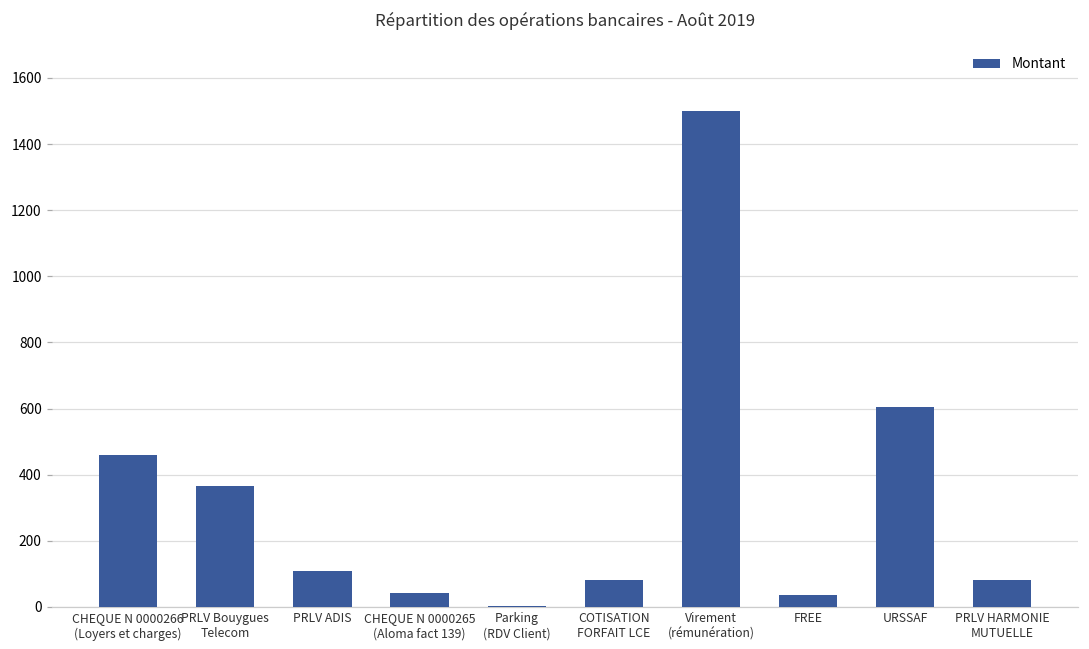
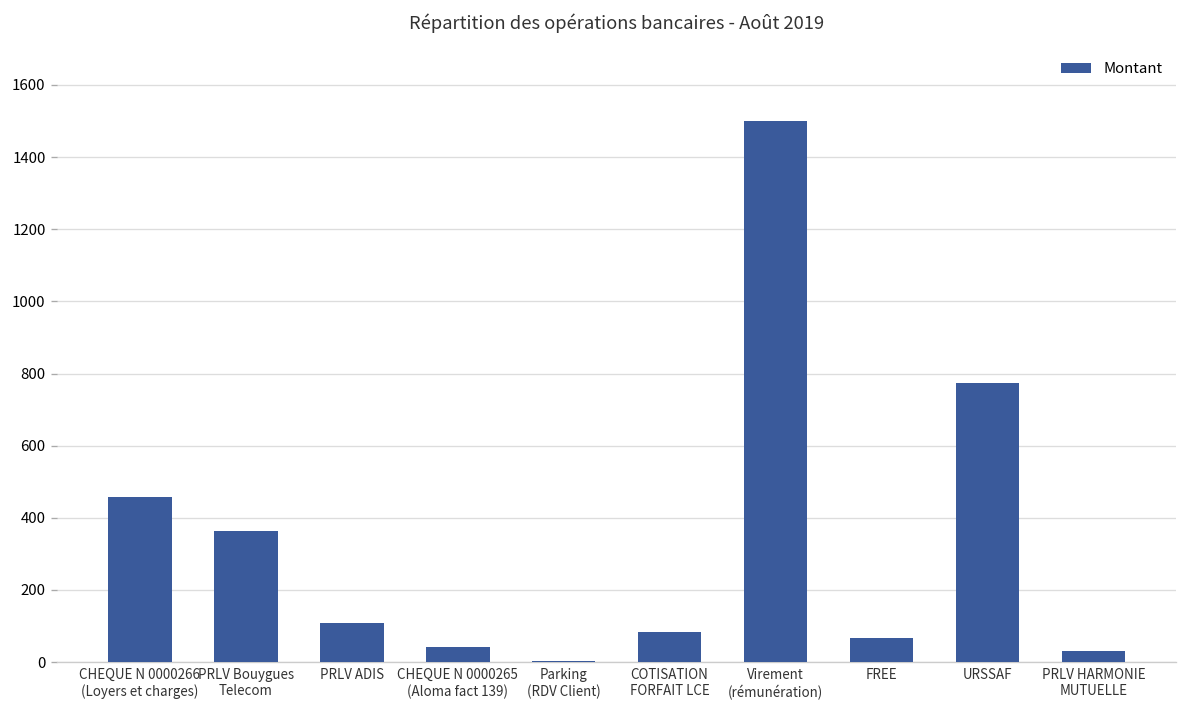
  {
    "CHEQUE N 0000266 (Loyers et charges)": 460,
    "PRLV Bouygues Telecom": 360,
    "PRLV ADIS": 110,
    "CHEQUE N 0000265 (Aloma fact 139)": 40,
    "COTISATION FORFAIT LCE": 80,
    "Virement (rémunération)": 1500,
-   "FREE": 40,
-   "URSSAF": 600,
-   "PRLV HARMONIE MUTUELLE": 80
+   "FREE": 70,
+   "URSSAF": 780,
+   "PRLV HARMONIE MUTUELLE": 30
  }
